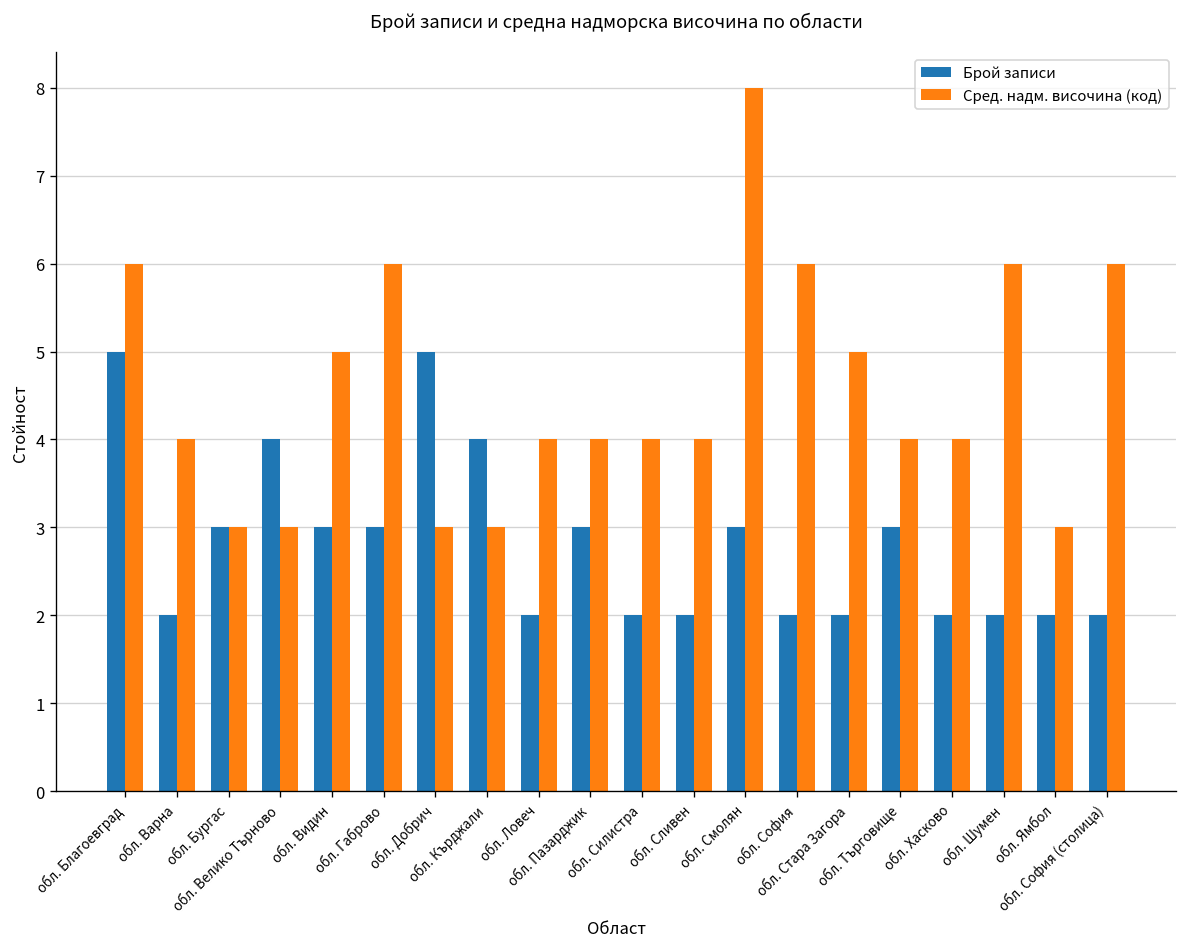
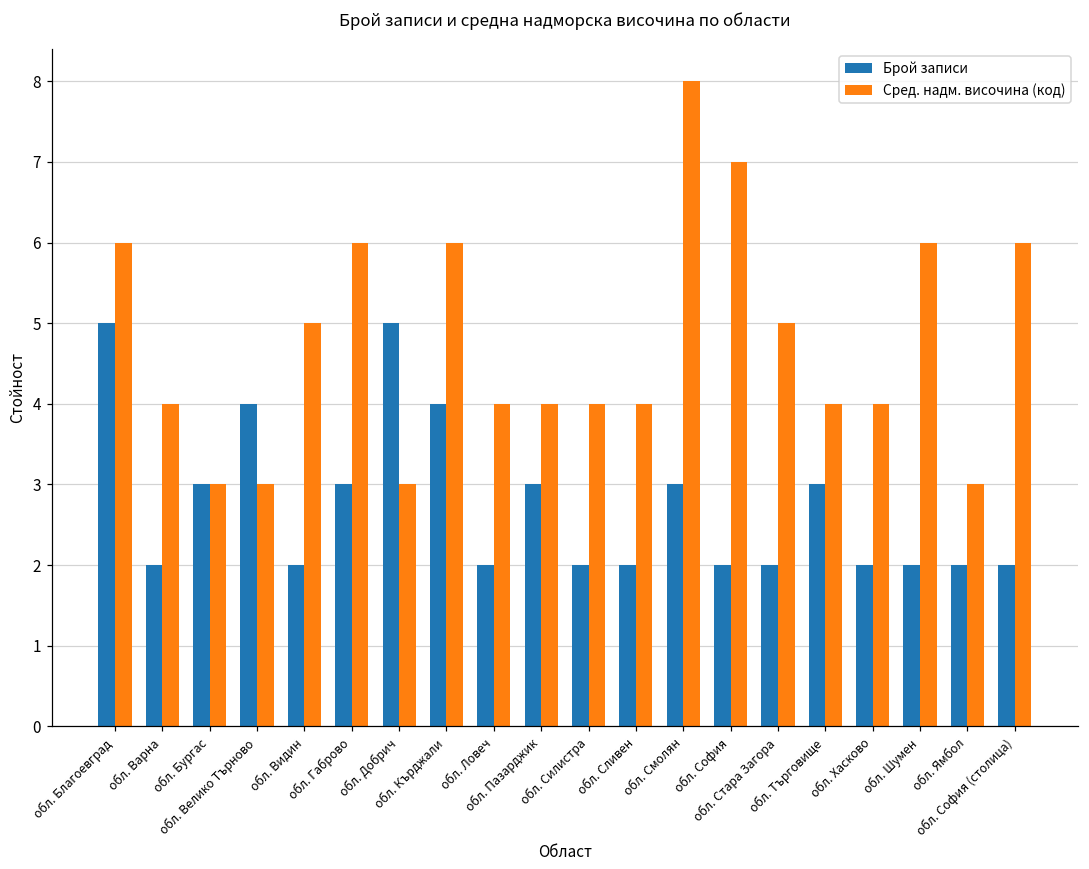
  {
    "Брой записи": {
      "обл. Благоевград": 5,
      "обл. Варна": 2,
      "обл. Бургас": 3,
      "обл. Велико Търново": 4,
-     "обл. Видин": 3,
+     "обл. Видин": 2,
      "обл. Габрово": 3,
      "обл. Добрич": 5,
      "обл. Кърджали": 4,
      "обл. Ловеч": 2,
      "обл. Пазарджик": 3,
      "обл. Силистра": 2,
      "обл. Сливен": 2,
      "обл. Смолян": 3,
      "обл. София": 2,
      "обл. Стара Загора": 2,
      "обл. Търговище": 3,
      "обл. Хасково": 2,
      "обл. Шумен": 2,
      "обл. Ямбол": 2,
      "обл. София (столица)": 2
    },
    "Сред. надм. височина (код)": {
      "обл. Благоевград": 6,
      "обл. Варна": 4,
      "обл. Бургас": 3,
      "обл. Велико Търново": 3,
      "обл. Видин": 5,
      "обл. Габрово": 6,
      "обл. Добрич": 3,
-     "обл. Кърджали": 3,
+     "обл. Кърджали": 6,
      "обл. Ловеч": 4,
      "обл. Пазарджик": 4,
      "обл. Силистра": 4,
      "обл. Сливен": 4,
      "обл. Смолян": 8,
-     "обл. София": 6,
+     "обл. София": 7,
      "обл. Стара Загора": 5,
      "обл. Търговище": 4,
      "обл. Хасково": 4,
      "обл. Шумен": 6,
      "обл. Ямбол": 3,
      "обл. София (столица)": 6
    }
  }
